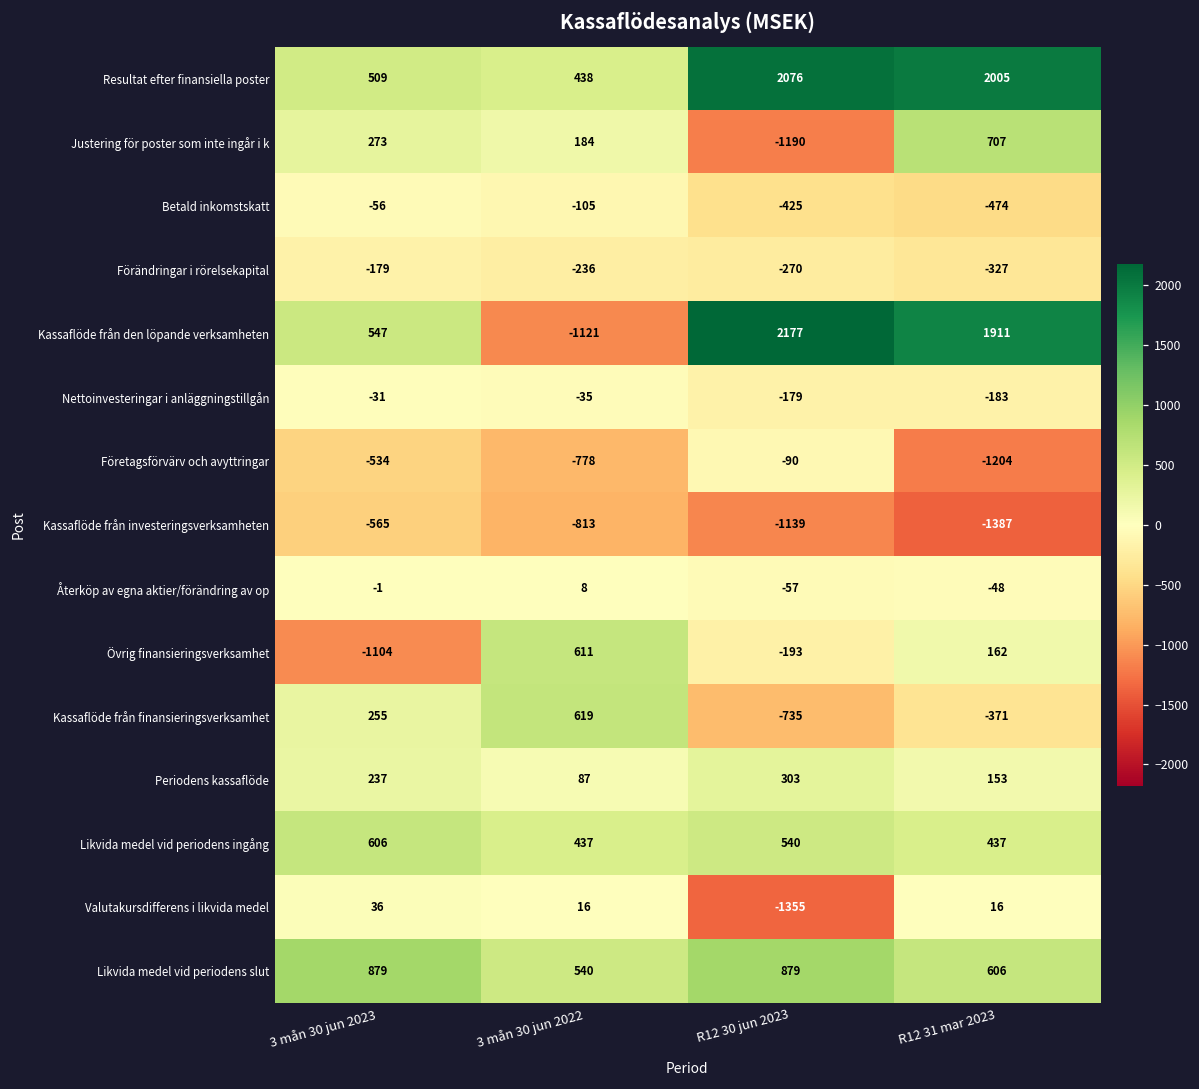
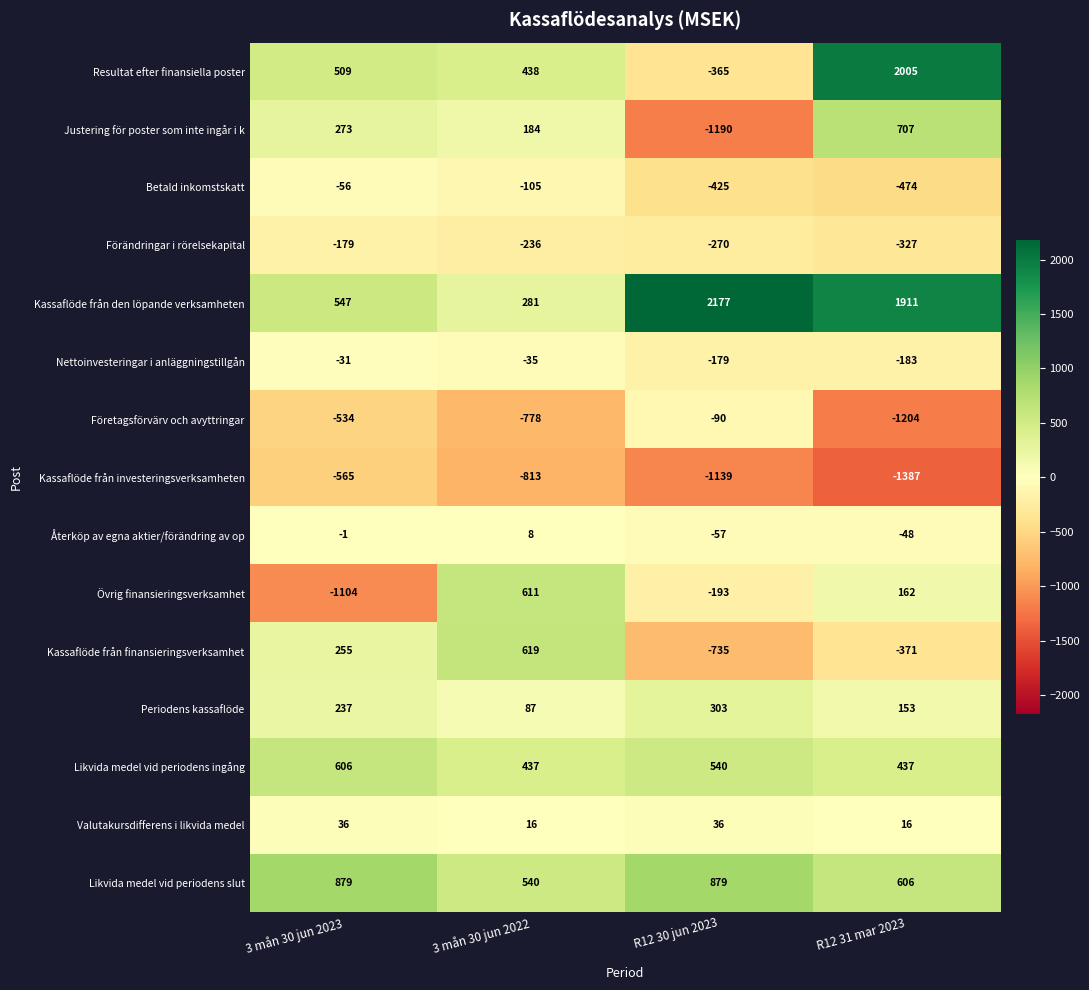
  {
    "Resultat efter finansiella poster": {
      "3 mån 30 jun 2023": 509,
      "3 mån 30 jun 2022": 438,
-     "R12 30 jun 2023": 2076,
+     "R12 30 jun 2023": -365,
      "R12 31 mar 2023": 2005
    },
    "Justering för poster som inte ingår i k": {
      "3 mån 30 jun 2023": 273,
      "3 mån 30 jun 2022": 184,
      "R12 30 jun 2023": -1190,
      "R12 31 mar 2023": 707
    },
    "Betald inkomstskatt": {
      "3 mån 30 jun 2023": -56,
      "3 mån 30 jun 2022": -105,
      "R12 30 jun 2023": -425,
      "R12 31 mar 2023": -474
    },
    "Förändringar i rörelsekapital": {
      "3 mån 30 jun 2023": -179,
      "3 mån 30 jun 2022": -236,
      "R12 30 jun 2023": -270,
      "R12 31 mar 2023": -327
    },
    "Kassaflöde från den löpande verksamheten": {
      "3 mån 30 jun 2023": 547,
-     "3 mån 30 jun 2022": -1121,
+     "3 mån 30 jun 2022": 281,
      "R12 30 jun 2023": 2177,
      "R12 31 mar 2023": 1911
    },
    "Nettoinvesteringar i anläggningstillgån": {
      "3 mån 30 jun 2023": -31,
      "3 mån 30 jun 2022": -35,
      "R12 30 jun 2023": -179,
      "R12 31 mar 2023": -183
    },
    "Företagsförvärv och avyttringar": {
      "3 mån 30 jun 2023": -534,
      "3 mån 30 jun 2022": -778,
      "R12 30 jun 2023": -90,
      "R12 31 mar 2023": -1204
    },
    "Kassaflöde från investeringsverksamheten": {
      "3 mån 30 jun 2023": -565,
      "3 mån 30 jun 2022": -813,
      "R12 30 jun 2023": -1139,
      "R12 31 mar 2023": -1387
    },
    "Återköp av egna aktier/förändring av op": {
      "3 mån 30 jun 2023": -1,
      "3 mån 30 jun 2022": 8,
      "R12 30 jun 2023": -57,
      "R12 31 mar 2023": -48
    },
    "Övrig finansieringsverksamhet": {
      "3 mån 30 jun 2023": -1104,
      "3 mån 30 jun 2022": 611,
      "R12 30 jun 2023": -193,
      "R12 31 mar 2023": 162
    },
    "Kassaflöde från finansieringsverksamhet": {
      "3 mån 30 jun 2023": 255,
      "3 mån 30 jun 2022": 619,
      "R12 30 jun 2023": -735,
      "R12 31 mar 2023": -371
    },
    "Periodens kassaflöde": {
      "3 mån 30 jun 2023": 237,
      "3 mån 30 jun 2022": 87,
      "R12 30 jun 2023": 303,
      "R12 31 mar 2023": 153
    },
    "Likvida medel vid periodens ingång": {
      "3 mån 30 jun 2023": 606,
      "3 mån 30 jun 2022": 437,
      "R12 30 jun 2023": 540,
      "R12 31 mar 2023": 437
    },
    "Valutakursdifferens i likvida medel": {
      "3 mån 30 jun 2023": 36,
      "3 mån 30 jun 2022": 16,
-     "R12 30 jun 2023": -1355,
+     "R12 30 jun 2023": 36,
      "R12 31 mar 2023": 16
    },
    "Likvida medel vid periodens slut": {
      "3 mån 30 jun 2023": 879,
      "3 mån 30 jun 2022": 540,
      "R12 30 jun 2023": 879,
      "R12 31 mar 2023": 606
    }
  }
